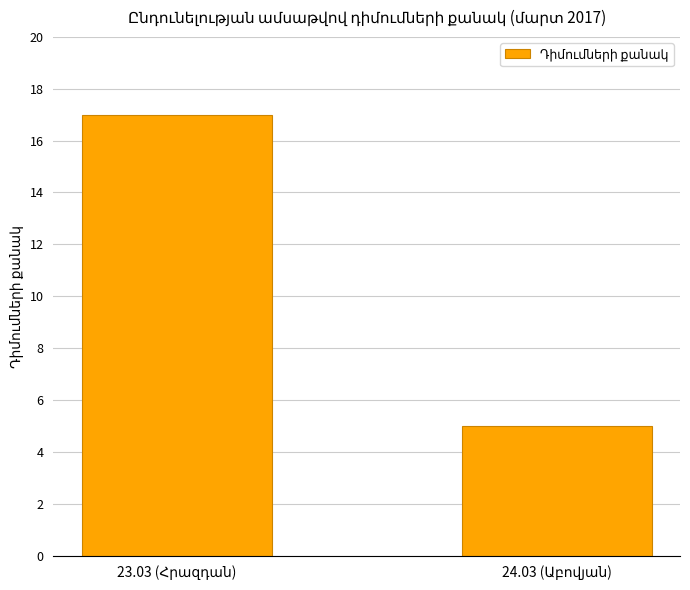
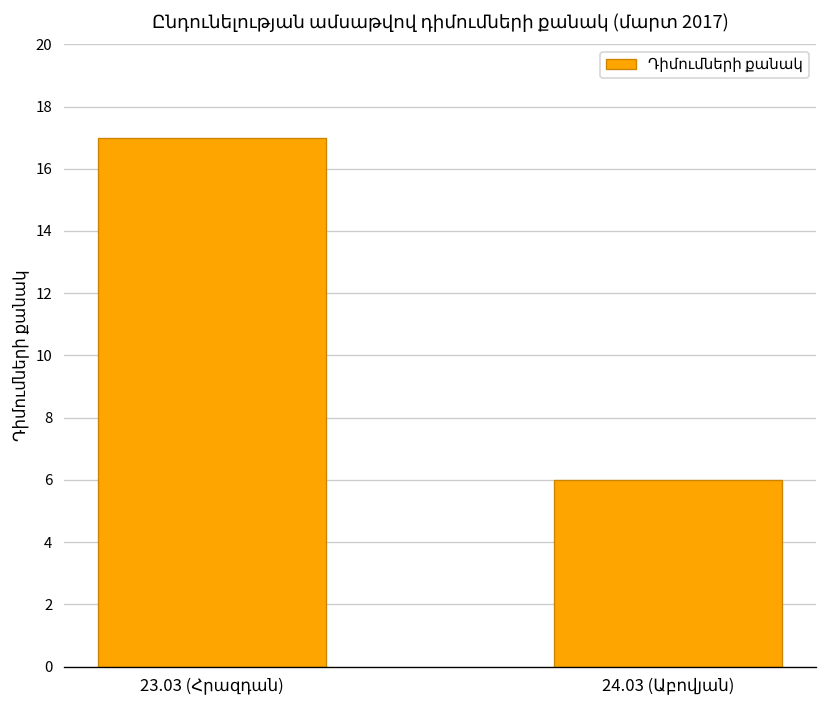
  {
    "23.03 (Հրազդան)": 17,
-   "24.03 (Աբովյան)": 5
+   "24.03 (Աբովյան)": 6
  }
